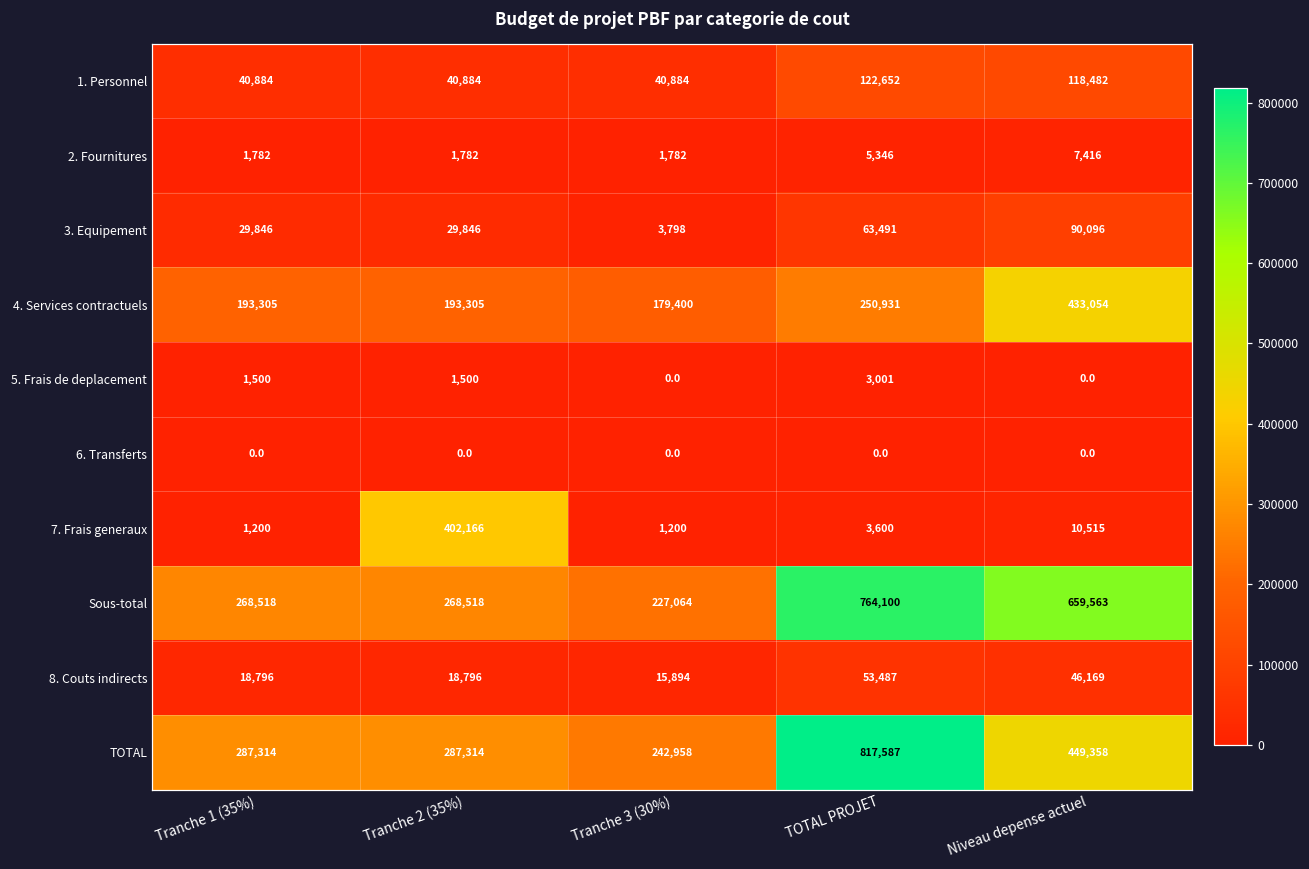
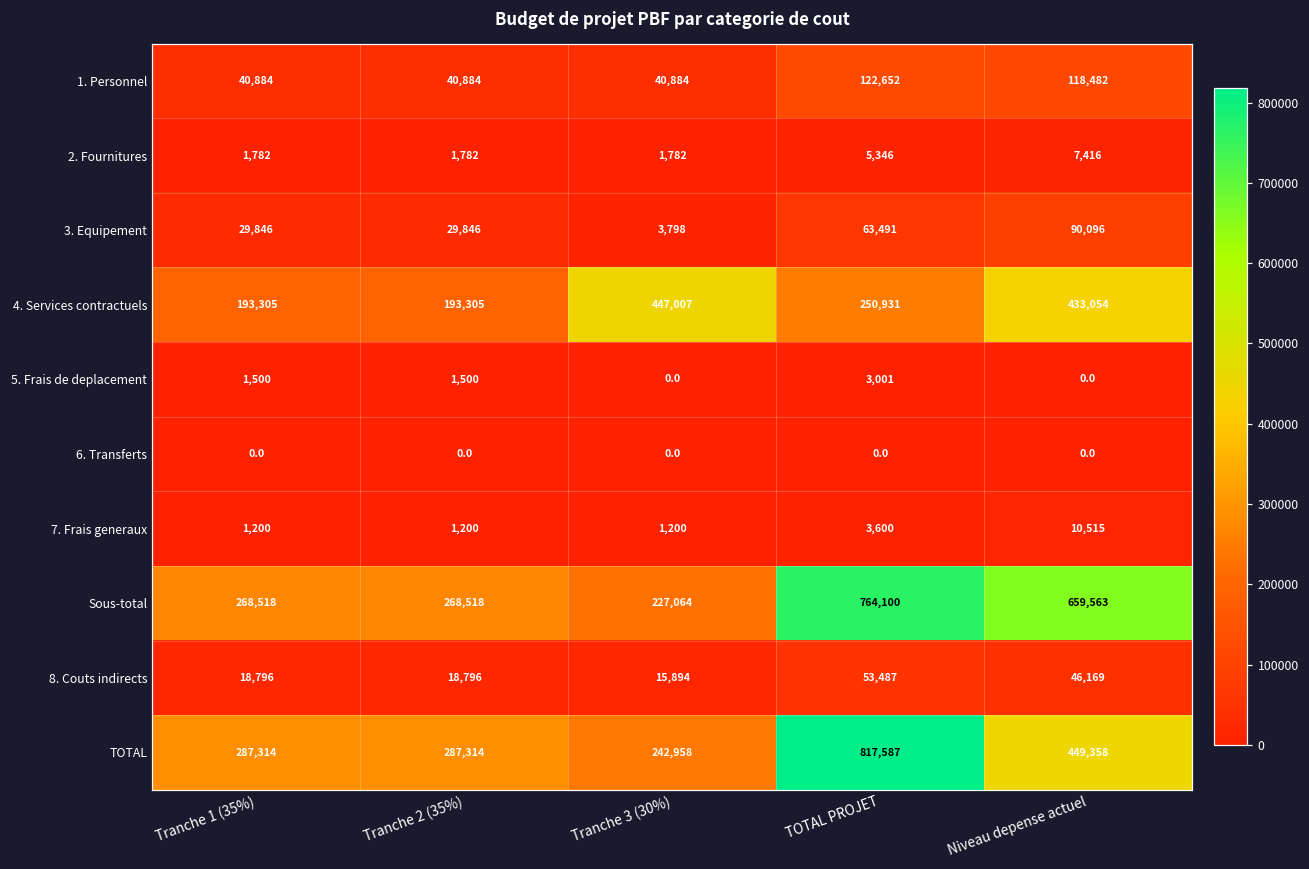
  {
    "1. Personnel": {
      "Tranche 1 (35%)": "40,884",
      "Tranche 2 (35%)": "40,884",
      "Tranche 3 (30%)": "40,884",
      "TOTAL PROJET": "122,652",
      "Niveau depense actuel": "118,482"
    },
    "2. Fournitures": {
      "Tranche 1 (35%)": "1,782",
      "Tranche 2 (35%)": "1,782",
      "Tranche 3 (30%)": "1,782",
      "TOTAL PROJET": "5,346",
      "Niveau depense actuel": "7,416"
    },
    "3. Equipement": {
      "Tranche 1 (35%)": "29,846",
      "Tranche 2 (35%)": "29,846",
      "Tranche 3 (30%)": "3,798",
      "TOTAL PROJET": "63,491",
      "Niveau depense actuel": "90,096"
    },
    "4. Services contractuels": {
      "Tranche 1 (35%)": "193,305",
      "Tranche 2 (35%)": "193,305",
-     "Tranche 3 (30%)": "179,400",
+     "Tranche 3 (30%)": "447,007",
      "TOTAL PROJET": "250,931",
      "Niveau depense actuel": "433,054"
    },
    "5. Frais de deplacement": {
      "Tranche 1 (35%)": "1,500",
      "Tranche 2 (35%)": "1,500",
      "Tranche 3 (30%)": "0.0",
      "TOTAL PROJET": "3,001",
      "Niveau depense actuel": "0.0"
    },
    "6. Transferts": {
      "Tranche 1 (35%)": "0.0",
      "Tranche 2 (35%)": "0.0",
      "Tranche 3 (30%)": "0.0",
      "TOTAL PROJET": "0.0",
      "Niveau depense actuel": "0.0"
    },
    "7. Frais generaux": {
      "Tranche 1 (35%)": "1,200",
-     "Tranche 2 (35%)": "402,166",
+     "Tranche 2 (35%)": "1,200",
      "Tranche 3 (30%)": "1,200",
      "TOTAL PROJET": "3,600",
      "Niveau depense actuel": "10,515"
    },
    "Sous-total": {
      "Tranche 1 (35%)": "268,518",
      "Tranche 2 (35%)": "268,518",
      "Tranche 3 (30%)": "227,064",
      "TOTAL PROJET": "764,100",
      "Niveau depense actuel": "659,563"
    },
    "8. Couts indirects": {
      "Tranche 1 (35%)": "18,796",
      "Tranche 2 (35%)": "18,796",
      "Tranche 3 (30%)": "15,894",
      "TOTAL PROJET": "53,487",
      "Niveau depense actuel": "46,169"
    },
    "TOTAL": {
      "Tranche 1 (35%)": "287,314",
      "Tranche 2 (35%)": "287,314",
      "Tranche 3 (30%)": "242,958",
      "TOTAL PROJET": "817,587",
      "Niveau depense actuel": "449,358"
    }
  }
